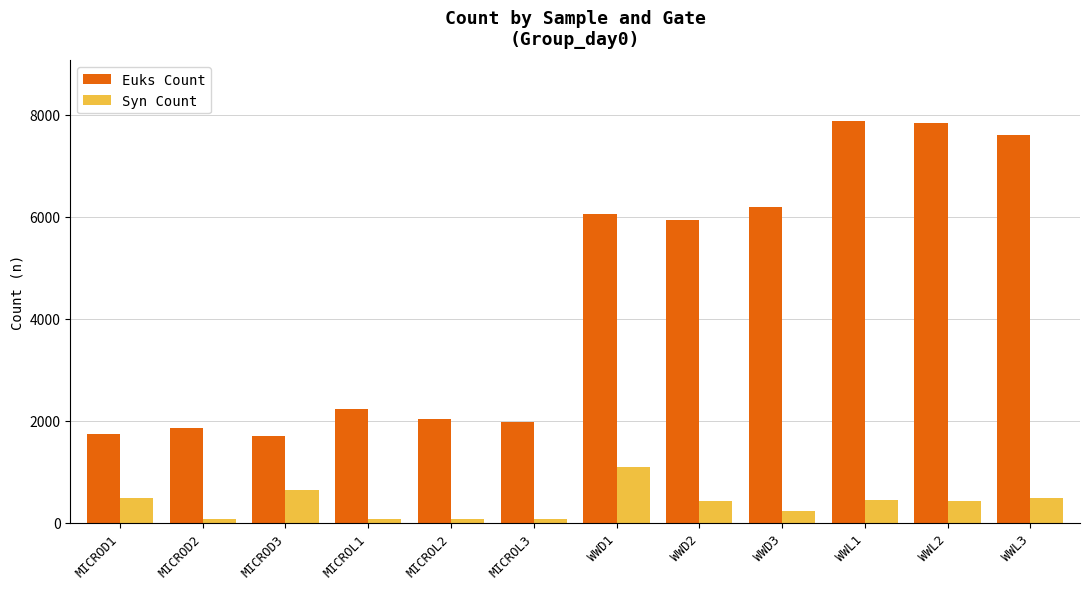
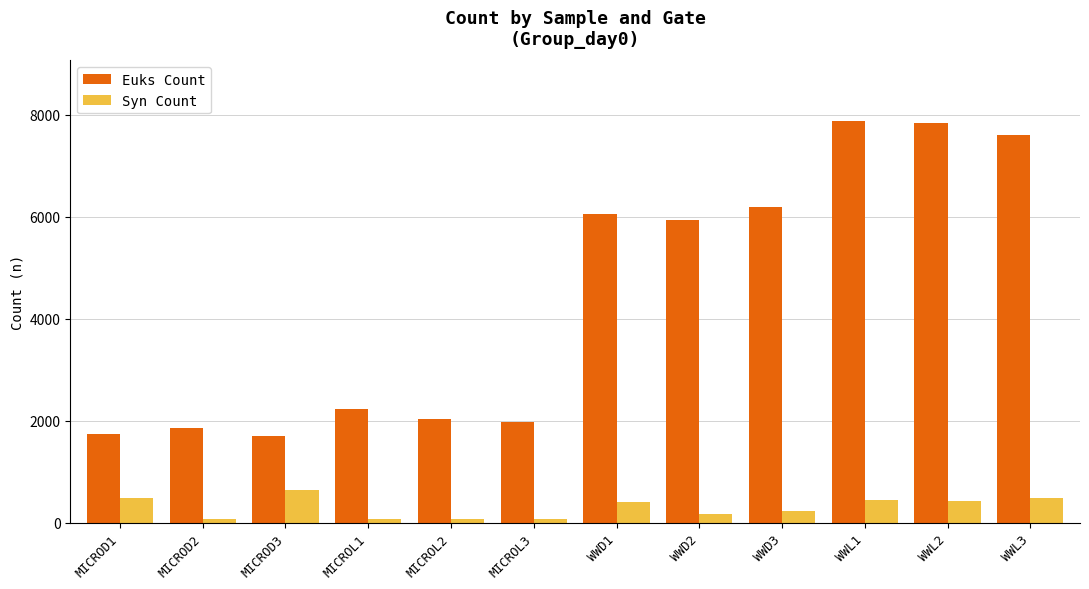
  {
    "Euks Count": {
      "MICROD1": 1700,
      "MICROD2": 1900,
      "MICROD3": 1700,
      "MICROL1": 2200,
      "MICROL2": 2000,
      "MICROL3": 2000,
      "WWD1": 6000,
      "WWD2": 5900,
      "WWD3": 6200,
      "WWL1": 7900,
      "WWL2": 7800,
      "WWL3": 7600
    },
    "Syn Count": {
      "MICROD1": 500,
      "MICROD2": 100,
      "MICROD3": 600,
      "MICROL1": 100,
      "MICROL2": 100,
      "MICROL3": 100,
-     "WWD1": 1100,
-     "WWD2": 400,
+     "WWD1": 400,
+     "WWD2": 200,
      "WWD3": 200,
      "WWL1": 500,
      "WWL2": 400,
      "WWL3": 500
    }
  }
